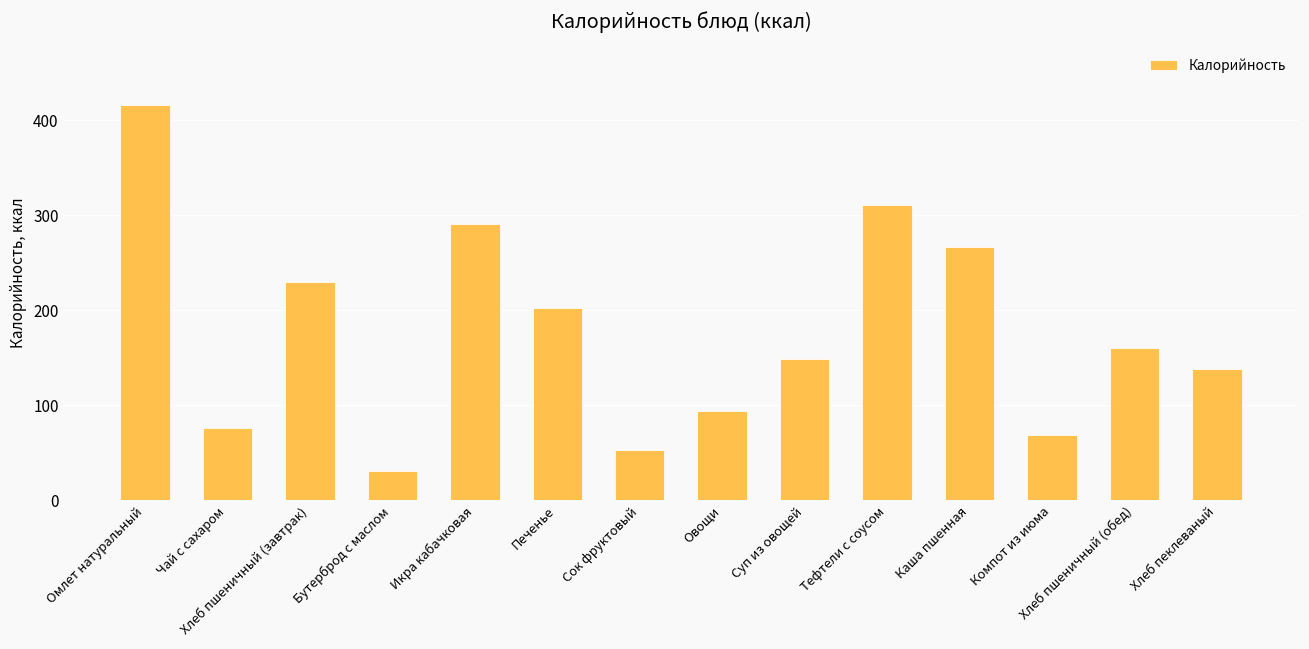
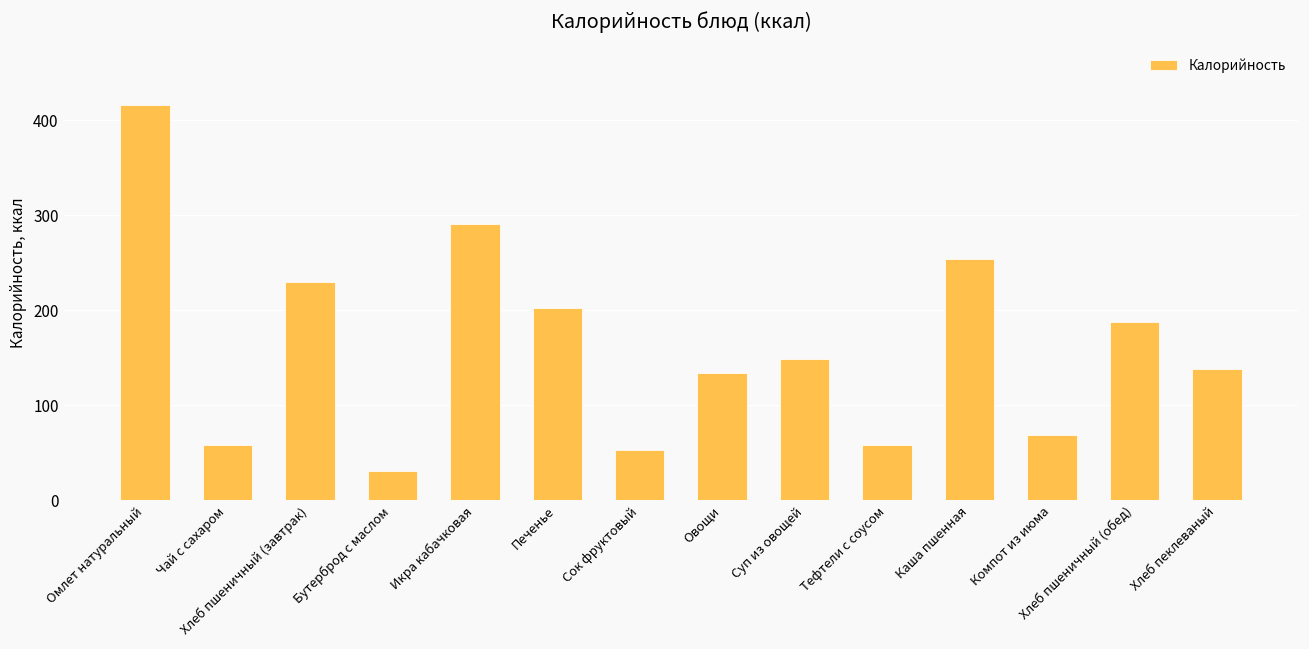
  {
    "Омлет натуральный": 420,
-   "Чай с сахаром": 80,
+   "Чай с сахаром": 60,
    "Хлеб пшеничный (завтрак)": 230,
    "Бутерброд с маслом": 30,
    "Икра кабачковая": 290,
    "Печенье": 200,
    "Сок фруктовый": 50,
-   "Овощи": 90,
+   "Овощи": 130,
    "Суп из овощей": 150,
-   "Тефтели с соусом": 310,
-   "Каша пшенная": 270,
+   "Тефтели с соусом": 60,
+   "Каша пшенная": 250,
    "Компот из июма": 70,
-   "Хлеб пшеничный (обед)": 160,
+   "Хлеб пшеничный (обед)": 190,
    "Хлеб пеклеваный": 140
  }
